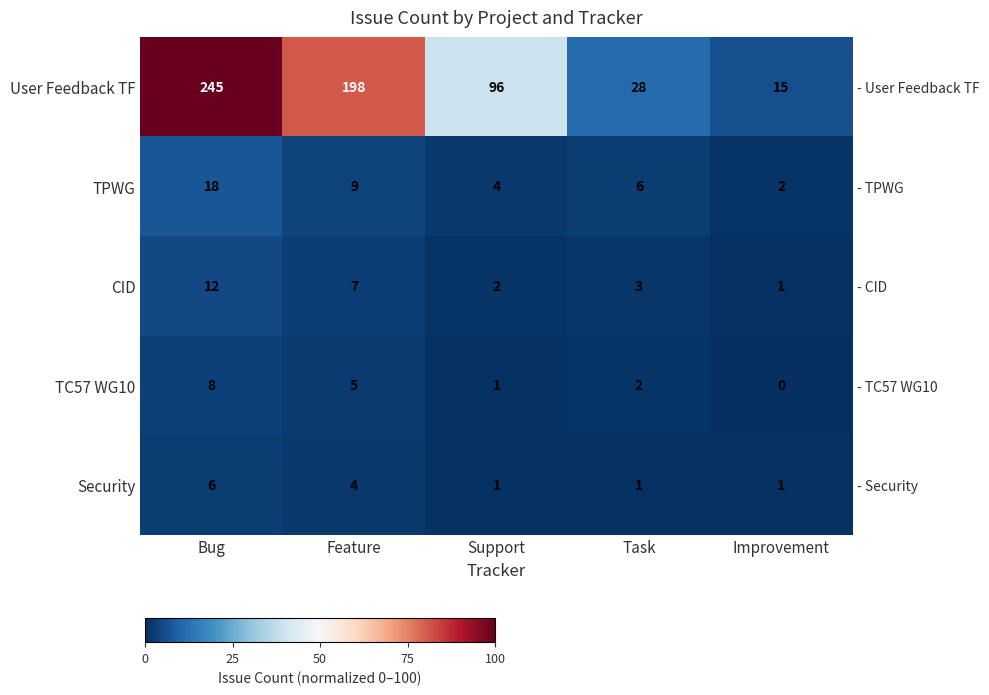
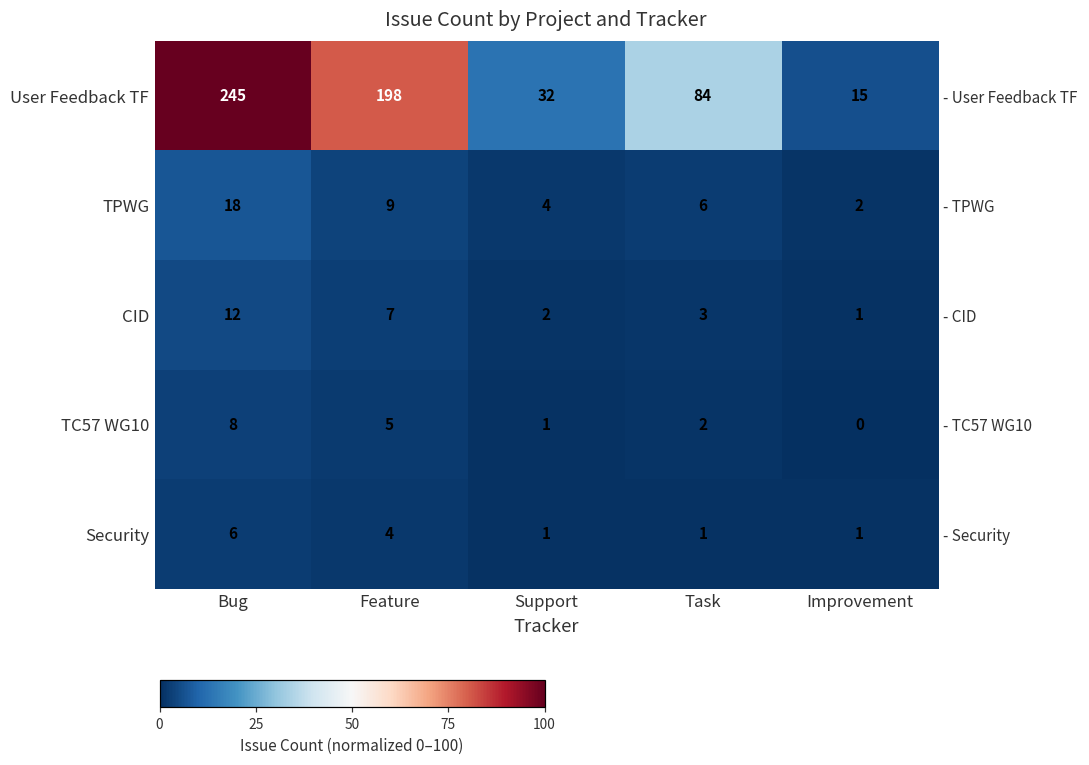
  {
    "User Feedback TF": {
      "Bug": 245,
      "Feature": 198,
-     "Support": 96,
-     "Task": 28,
+     "Support": 32,
+     "Task": 84,
      "Improvement": 15
    },
    "TPWG": {
      "Bug": 18,
      "Feature": 9,
      "Support": 4,
      "Task": 6,
      "Improvement": 2
    },
    "CID": {
      "Bug": 12,
      "Feature": 7,
      "Support": 2,
      "Task": 3,
      "Improvement": 1
    },
    "TC57 WG10": {
      "Bug": 8,
      "Feature": 5,
      "Support": 1,
      "Task": 2,
      "Improvement": 0
    },
    "Security": {
      "Bug": 6,
      "Feature": 4,
      "Support": 1,
      "Task": 1,
      "Improvement": 1
    }
  }
